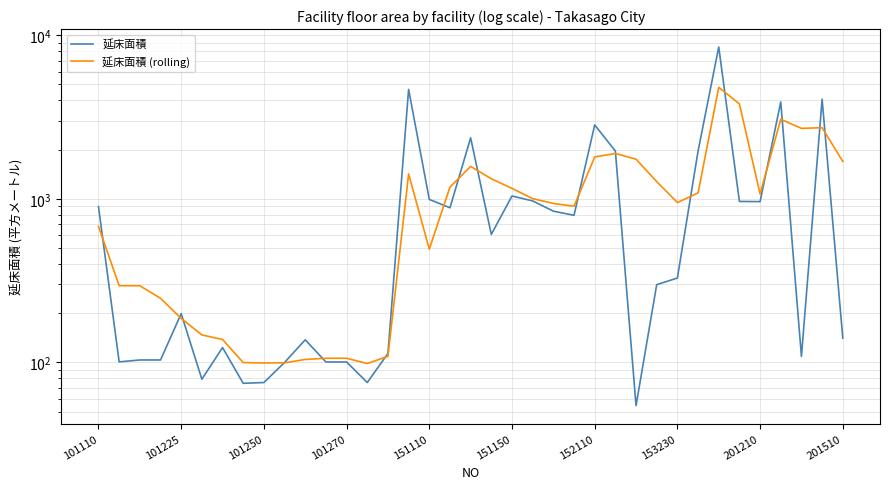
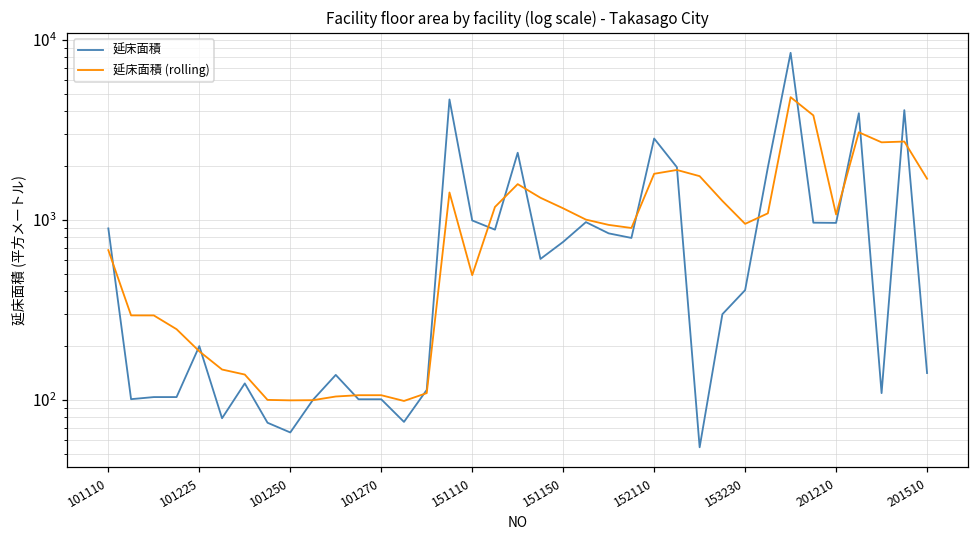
  {
    "延床面積": {
      "101110": 900,
      "101225": 200,
-     "101250": 80,
+     "101250": 66,
      "101270": 100,
      "151110": 1000,
-     "151150": 1000,
+     "151150": 800,
      "152110": 2800,
-     "153230": 330,
+     "153230": 410,
      "201210": 1000,
      "201510": 140
    },
    "延床面積 (rolling)": {
      "101110": 680,
      "101225": 190,
      "101250": 100,
      "101270": 110,
      "151110": 490,
      "151150": 1200,
      "152110": 1800,
      "153230": 900,
      "201210": 1100,
      "201510": 1700
    }
  }
